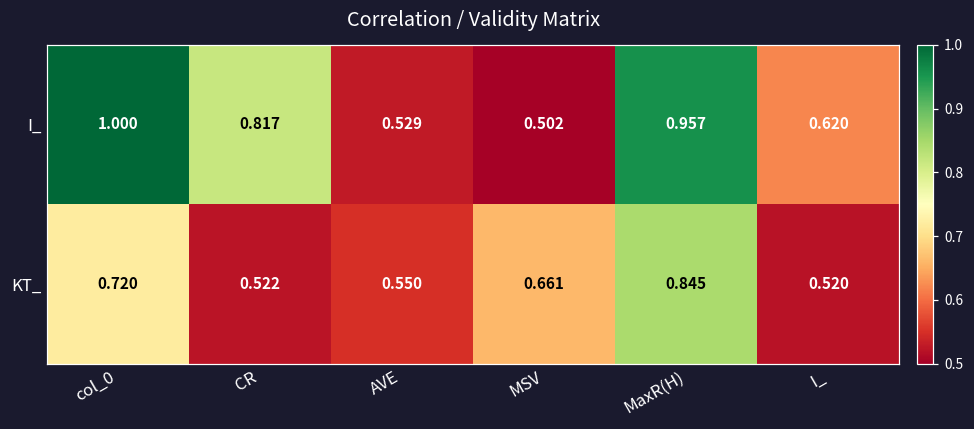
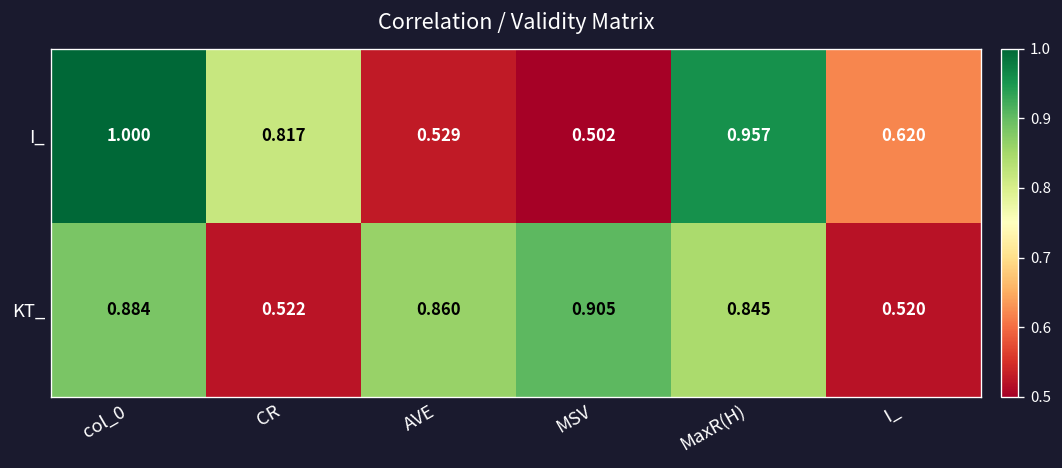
  {
    "I_": {
      "col_0": 1.000,
      "CR": 0.817,
      "AVE": 0.529,
      "MSV": 0.502,
      "MaxR(H)": 0.957,
      "I_": 0.620
    },
    "KT_": {
-     "col_0": 0.720,
+     "col_0": 0.884,
      "CR": 0.522,
-     "AVE": 0.550,
-     "MSV": 0.661,
+     "AVE": 0.860,
+     "MSV": 0.905,
      "MaxR(H)": 0.845,
      "I_": 0.520
    }
  }
